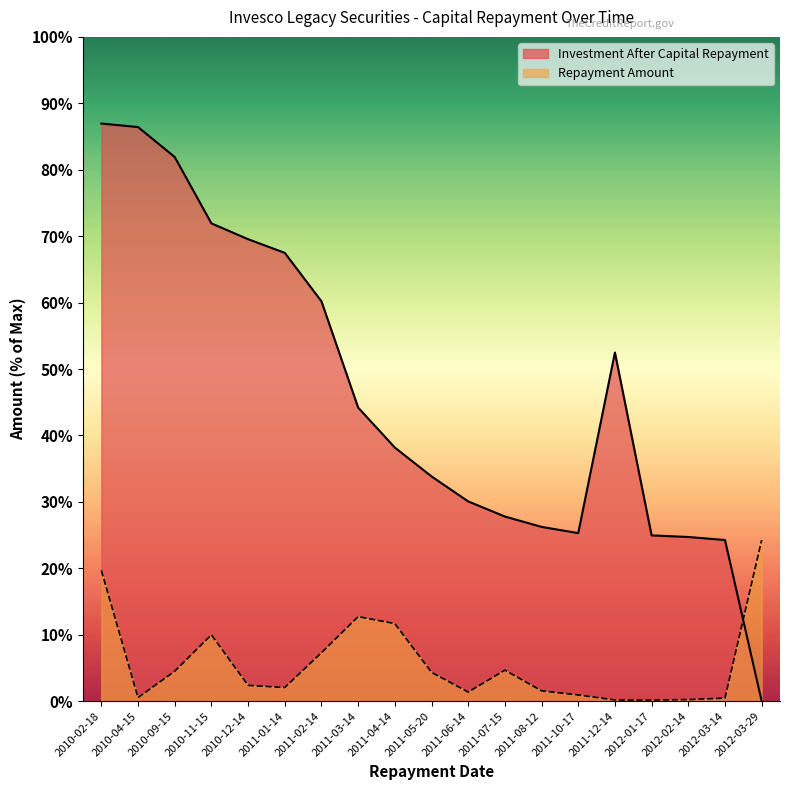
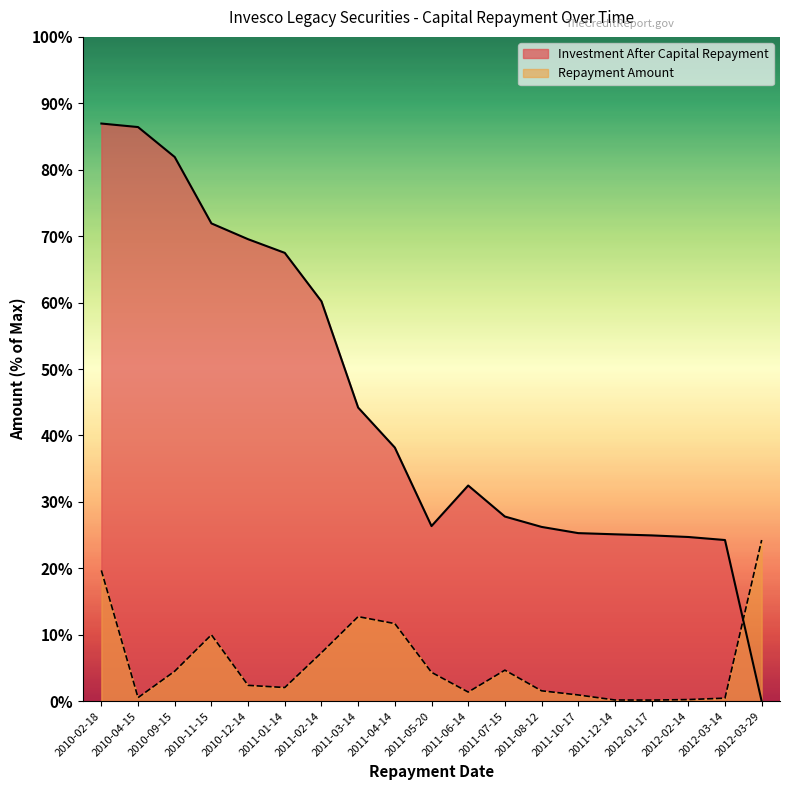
  {
    "Investment After Capital Repayment": {
      "2010-02-18": "87%",
      "2010-04-15": "86%",
      "2010-09-15": "82%",
      "2010-11-15": "72%",
      "2010-12-14": "70%",
      "2011-01-14": "67%",
      "2011-02-14": "60%",
      "2011-03-14": "44%",
      "2011-04-14": "38%",
-     "2011-05-20": "34%",
-     "2011-06-14": "30%",
+     "2011-05-20": "26%",
+     "2011-06-14": "32%",
      "2011-07-15": "28%",
      "2011-08-12": "26%",
      "2011-10-17": "25%",
-     "2011-12-14": "52%",
+     "2011-12-14": "25%",
      "2012-01-17": "25%",
      "2012-02-14": "25%",
      "2012-03-14": "24%",
      "2012-03-29": "0%"
    },
    "Repayment Amount": {
      "2010-02-18": "20%",
      "2010-04-15": "1%",
      "2010-09-15": "5%",
      "2010-11-15": "10%",
      "2010-12-14": "2%",
      "2011-01-14": "2%",
      "2011-02-14": "7%",
      "2011-03-14": "13%",
      "2011-04-14": "12%",
      "2011-05-20": "4%",
      "2011-06-14": "1%",
      "2011-07-15": "5%",
      "2011-08-12": "2%",
      "2011-10-17": "1%",
      "2011-12-14": "0%",
      "2012-01-17": "0%",
      "2012-02-14": "0%",
      "2012-03-14": "0%",
      "2012-03-29": "24%"
    }
  }
